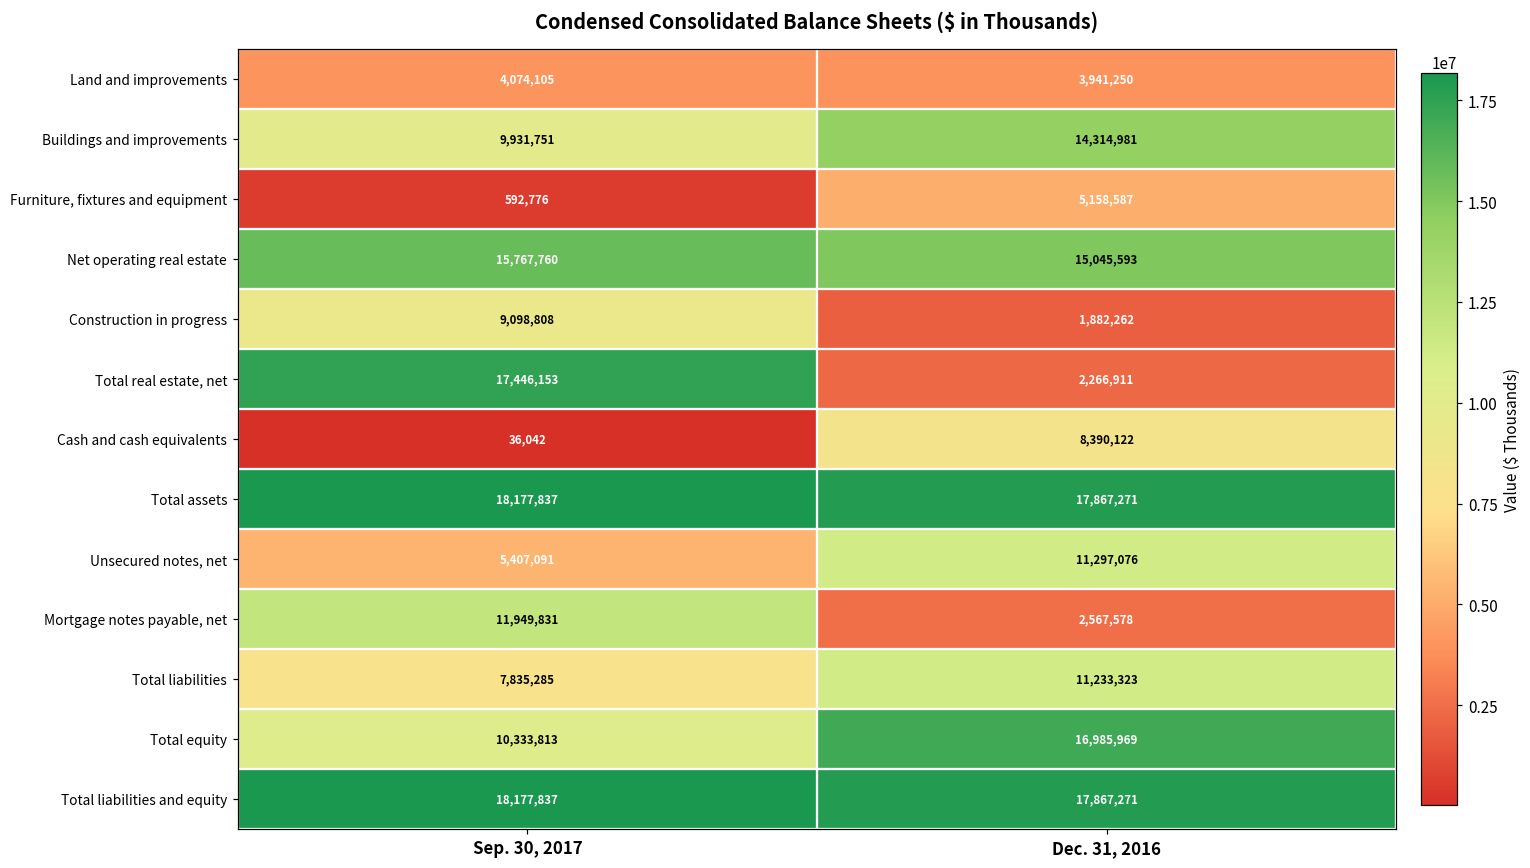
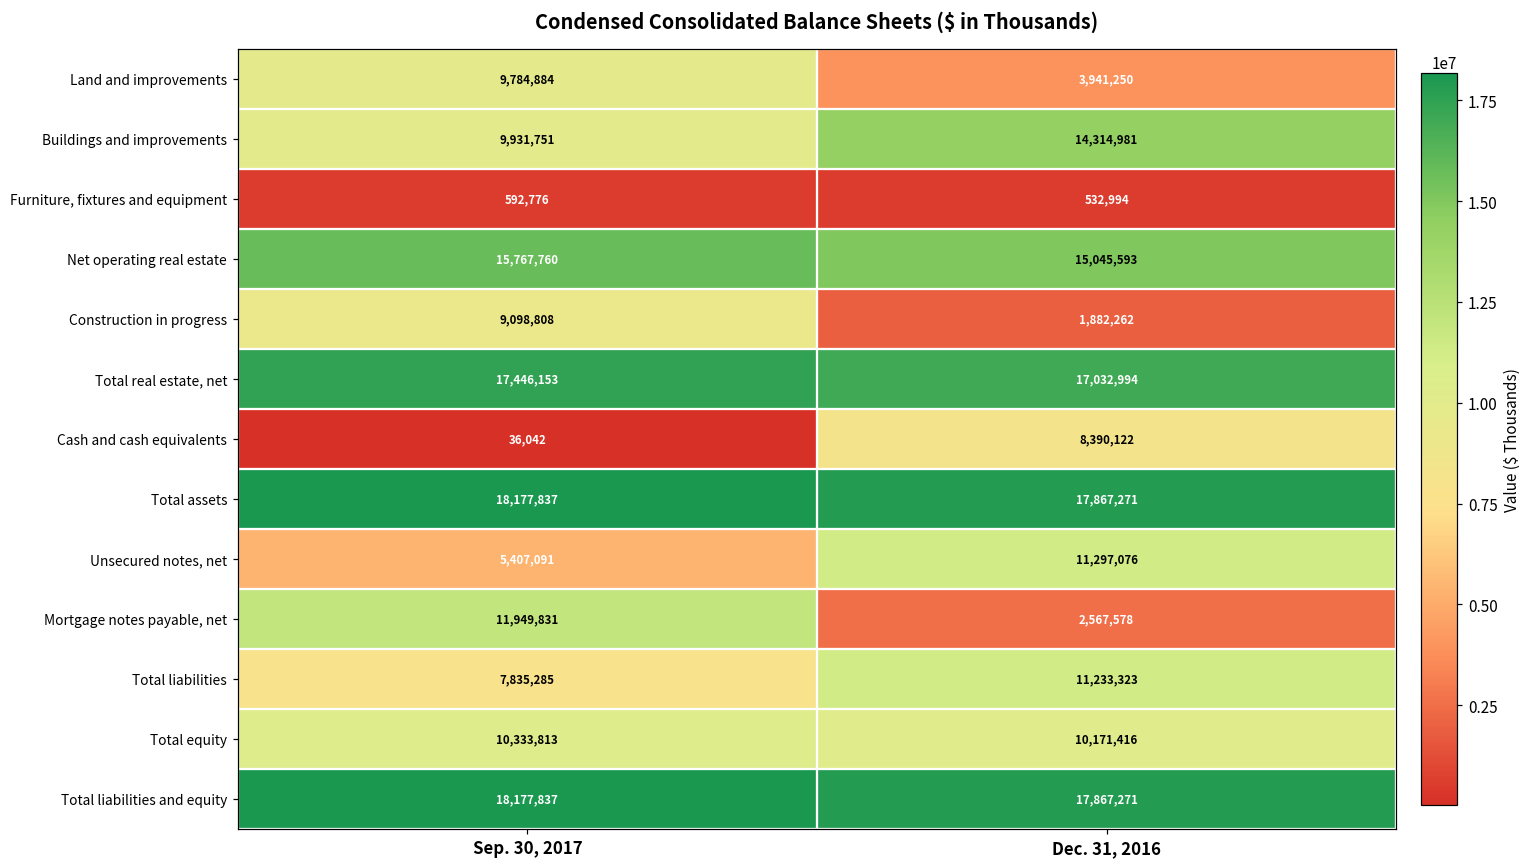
  {
    "Land and improvements": {
-     "Sep. 30, 2017": "4,074,105",
+     "Sep. 30, 2017": "9,784,884",
      "Dec. 31, 2016": "3,941,250"
    },
    "Buildings and improvements": {
      "Sep. 30, 2017": "9,931,751",
      "Dec. 31, 2016": "14,314,981"
    },
    "Furniture, fixtures and equipment": {
      "Sep. 30, 2017": "592,776",
-     "Dec. 31, 2016": "5,158,587"
+     "Dec. 31, 2016": "532,994"
    },
    "Net operating real estate": {
      "Sep. 30, 2017": "15,767,760",
      "Dec. 31, 2016": "15,045,593"
    },
    "Construction in progress": {
      "Sep. 30, 2017": "9,098,808",
      "Dec. 31, 2016": "1,882,262"
    },
    "Total real estate, net": {
      "Sep. 30, 2017": "17,446,153",
-     "Dec. 31, 2016": "2,266,911"
+     "Dec. 31, 2016": "17,032,994"
    },
    "Cash and cash equivalents": {
      "Sep. 30, 2017": "36,042",
      "Dec. 31, 2016": "8,390,122"
    },
    "Total assets": {
      "Sep. 30, 2017": "18,177,837",
      "Dec. 31, 2016": "17,867,271"
    },
    "Unsecured notes, net": {
      "Sep. 30, 2017": "5,407,091",
      "Dec. 31, 2016": "11,297,076"
    },
    "Mortgage notes payable, net": {
      "Sep. 30, 2017": "11,949,831",
      "Dec. 31, 2016": "2,567,578"
    },
    "Total liabilities": {
      "Sep. 30, 2017": "7,835,285",
      "Dec. 31, 2016": "11,233,323"
    },
    "Total equity": {
      "Sep. 30, 2017": "10,333,813",
-     "Dec. 31, 2016": "16,985,969"
+     "Dec. 31, 2016": "10,171,416"
    },
    "Total liabilities and equity": {
      "Sep. 30, 2017": "18,177,837",
      "Dec. 31, 2016": "17,867,271"
    }
  }
